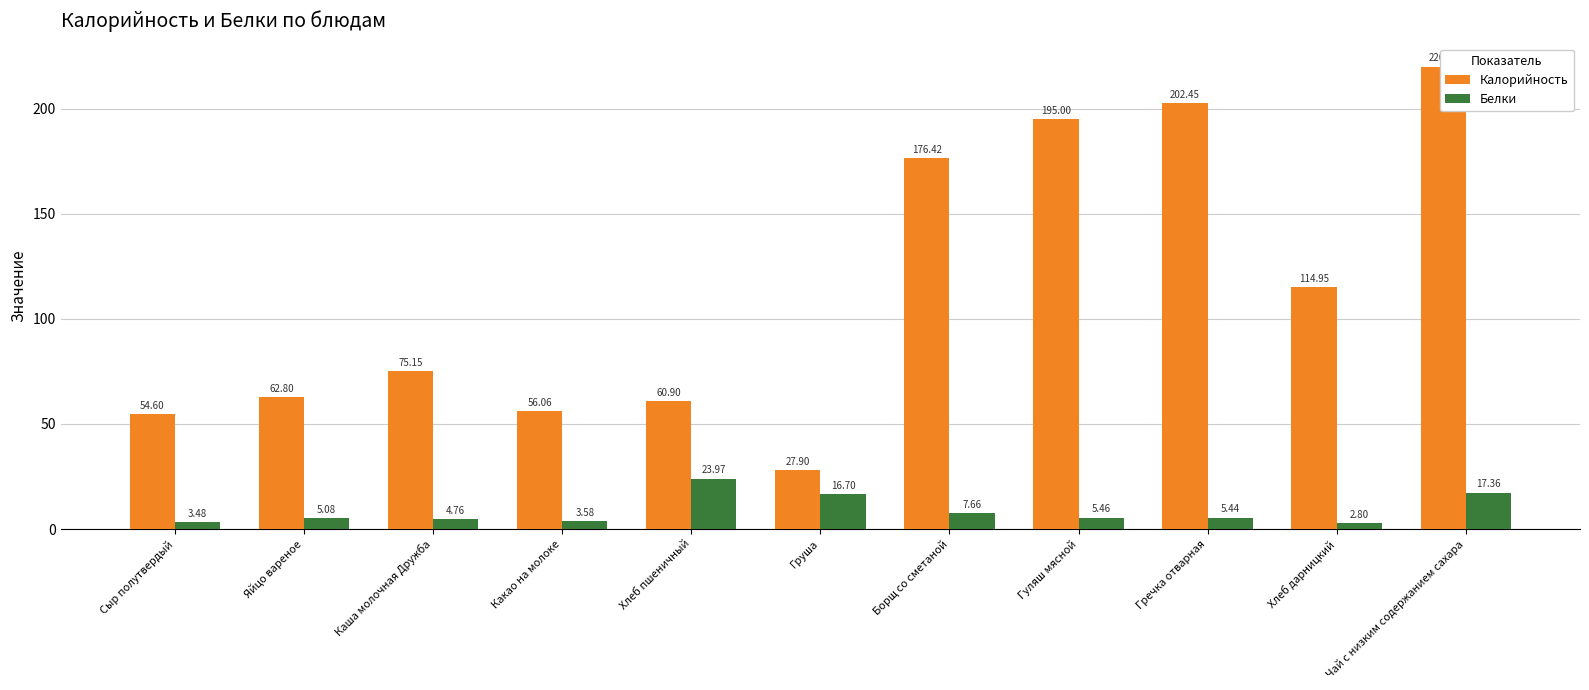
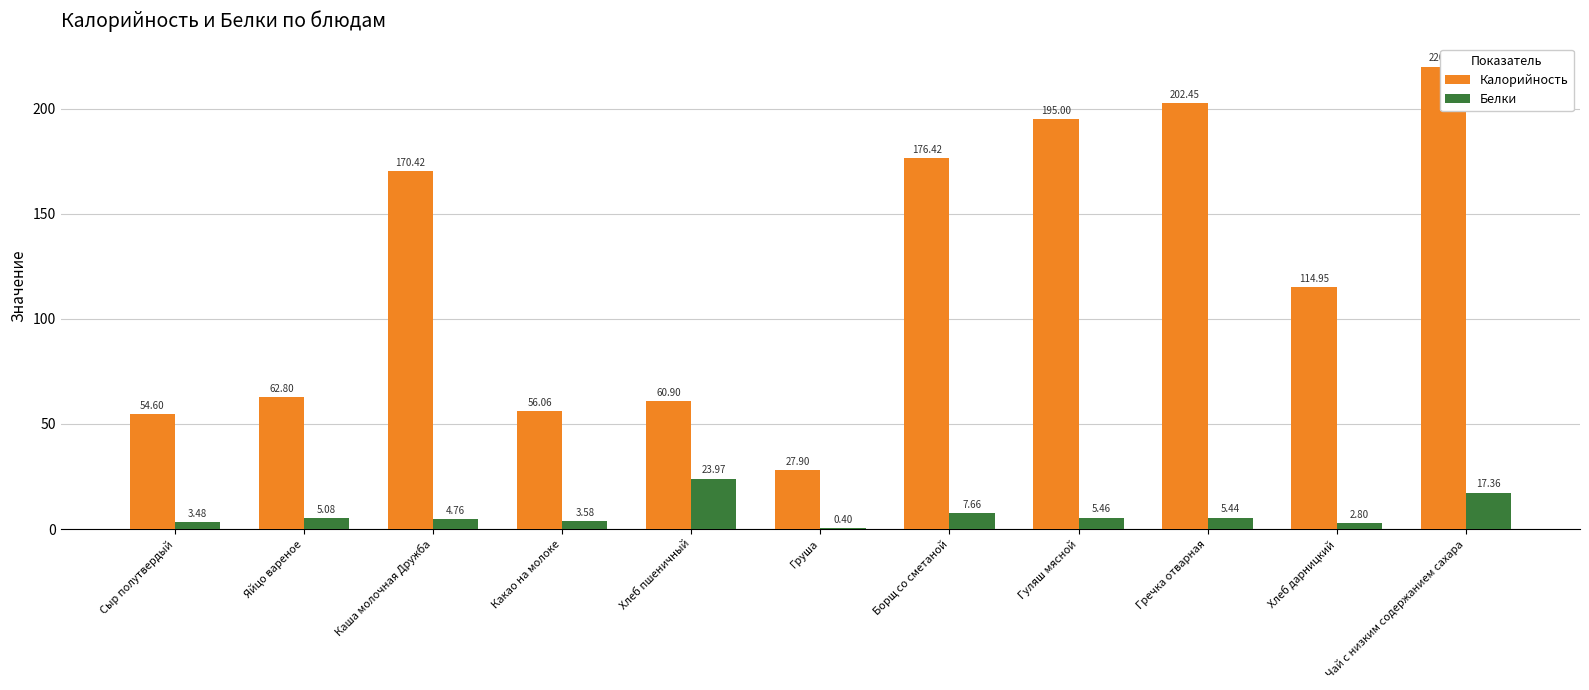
  {
    "Калорийность": {
      "Сыр полутвердый": 54.60,
      "Яйцо вареное": 62.80,
-     "Каша молочная Дружба": 75.15,
+     "Каша молочная Дружба": 170.42,
      "Какао на молоке": 56.06,
      "Хлеб пшеничный": 60.90,
      "Груша": 27.90,
      "Борщ со сметаной": 176.42,
      "Гуляш мясной": 195.00,
      "Гречка отварная": 202.45,
      "Хлеб дарницкий": 114.95
    },
    "Белки": {
      "Сыр полутвердый": 3.48,
      "Яйцо вареное": 5.08,
      "Каша молочная Дружба": 4.76,
      "Какао на молоке": 3.58,
      "Хлеб пшеничный": 23.97,
-     "Груша": 16.70,
+     "Груша": 0.40,
      "Борщ со сметаной": 7.66,
      "Гуляш мясной": 5.46,
      "Гречка отварная": 5.44,
      "Хлеб дарницкий": 2.80,
      "Чай с низким содержанием сахара": 17.36
    }
  }
